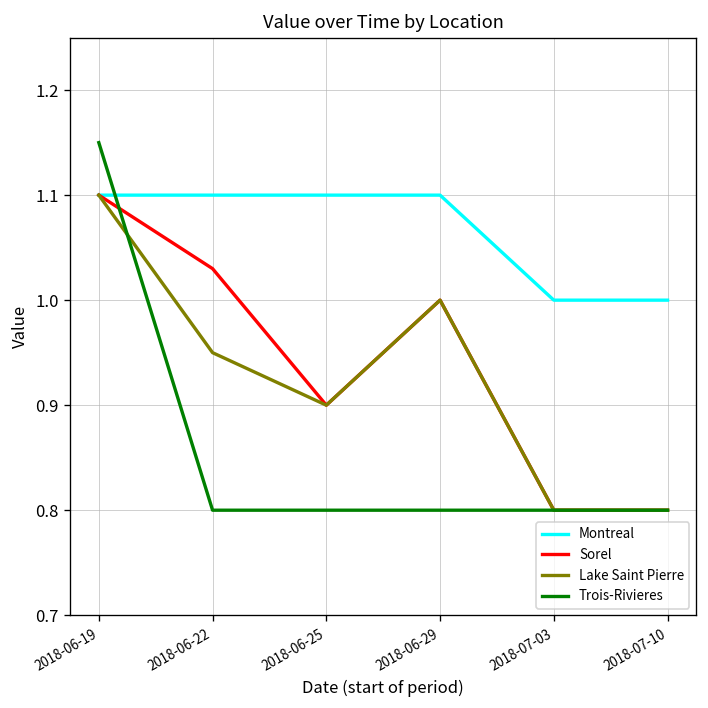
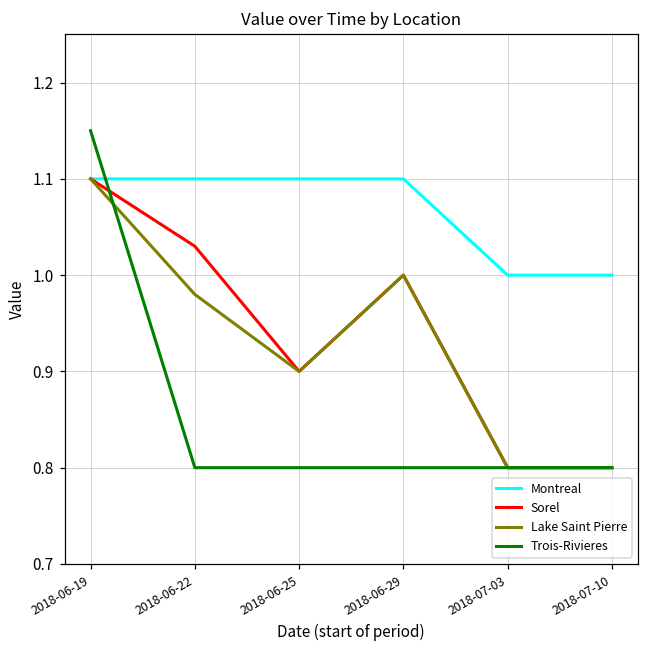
  {
    "Montreal": {
      "2018-06-22": 1.10,
      "2018-06-25": 1.10,
      "2018-06-29": 1.10,
      "2018-07-03": 1.00,
      "2018-07-10": 1.00
    },
    "Sorel": {
      "2018-06-22": 1.03
    },
    "Lake Saint Pierre": {
-     "2018-06-22": 0.95
+     "2018-06-22": 0.98
    },
    "Trois-Rivieres": {
      "2018-06-19": 1.15,
      "2018-06-22": 0.80,
      "2018-06-25": 0.80,
      "2018-06-29": 0.80
    }
  }
